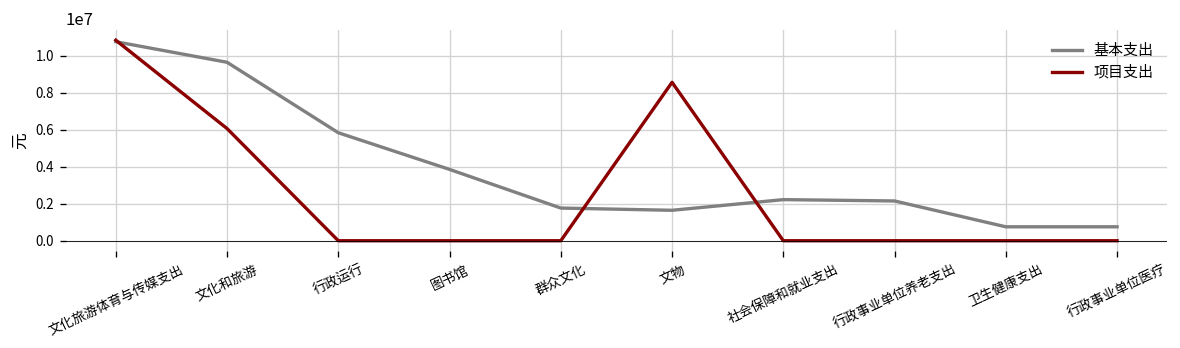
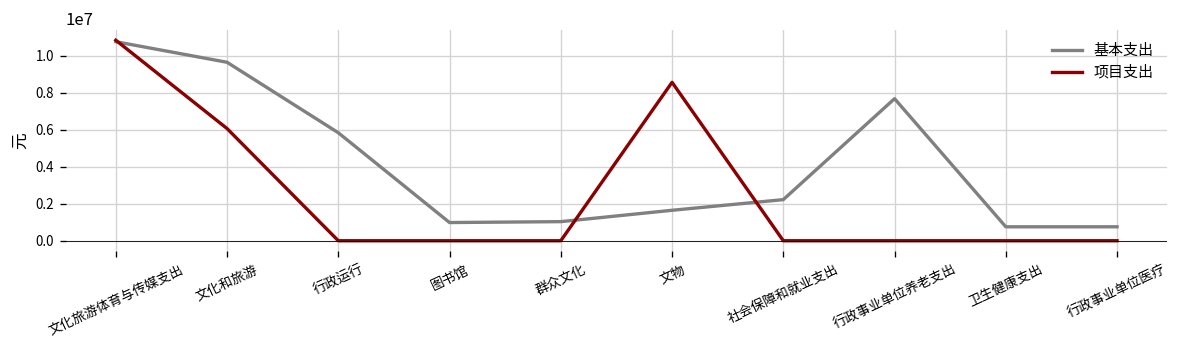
  {
    "基本支出": {
      "文化和旅游": 9700000,
      "行政运行": 5800000,
-     "图书馆": 3900000,
-     "群众文化": 1800000,
+     "图书馆": 1000000,
+     "群众文化": 1000000,
      "文物": 1600000,
      "社会保障和就业支出": 2200000,
-     "行政事业单位养老支出": 2200000,
+     "行政事业单位养老支出": 7700000,
      "卫生健康支出": 800000,
      "行政事业单位医疗": 800000
    },
    "项目支出": {
      "文化和旅游": 6100000,
      "行政运行": 0,
      "图书馆": 0,
      "群众文化": 0,
      "文物": 8600000,
      "社会保障和就业支出": 0,
      "行政事业单位养老支出": 0,
      "卫生健康支出": 0,
      "行政事业单位医疗": 0
    }
  }
